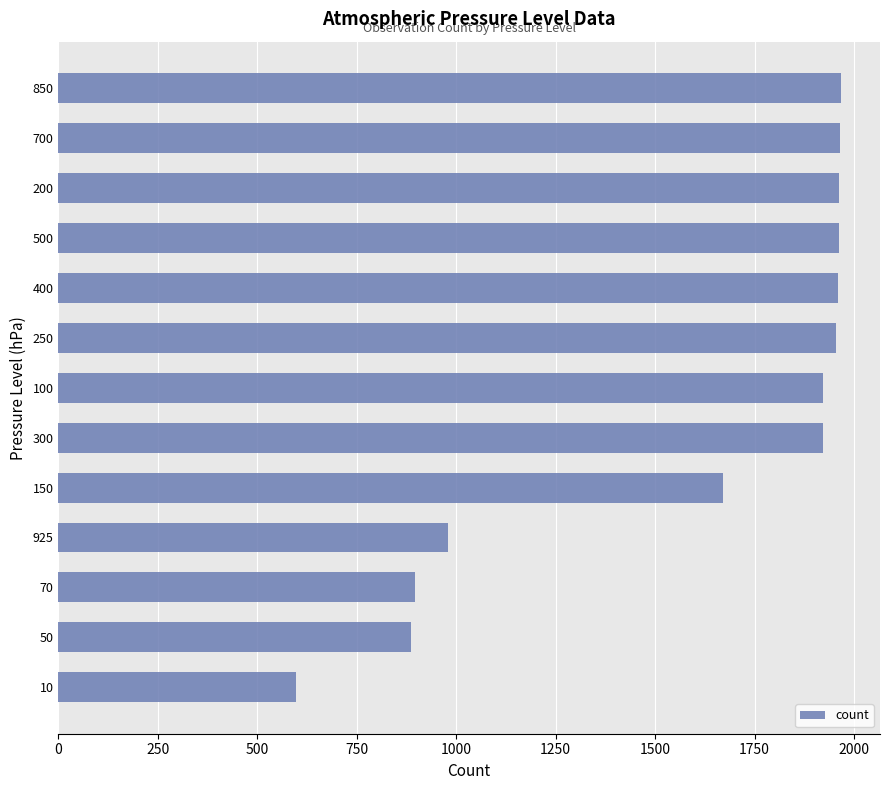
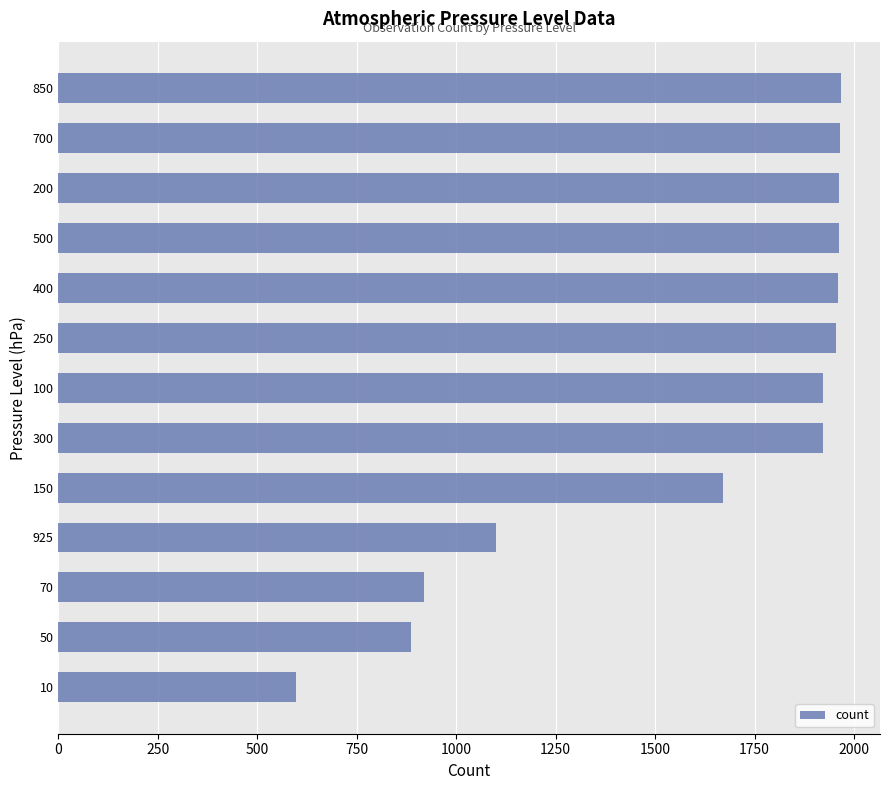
  {
    "850": 1970,
    "700": 1960,
    "200": 1960,
    "500": 1960,
    "400": 1960,
    "250": 1960,
    "100": 1920,
    "300": 1920,
    "150": 1670,
-   "925": 980,
-   "70": 900,
+   "925": 1100,
+   "70": 920,
    "50": 890,
    "10": 600
  }
